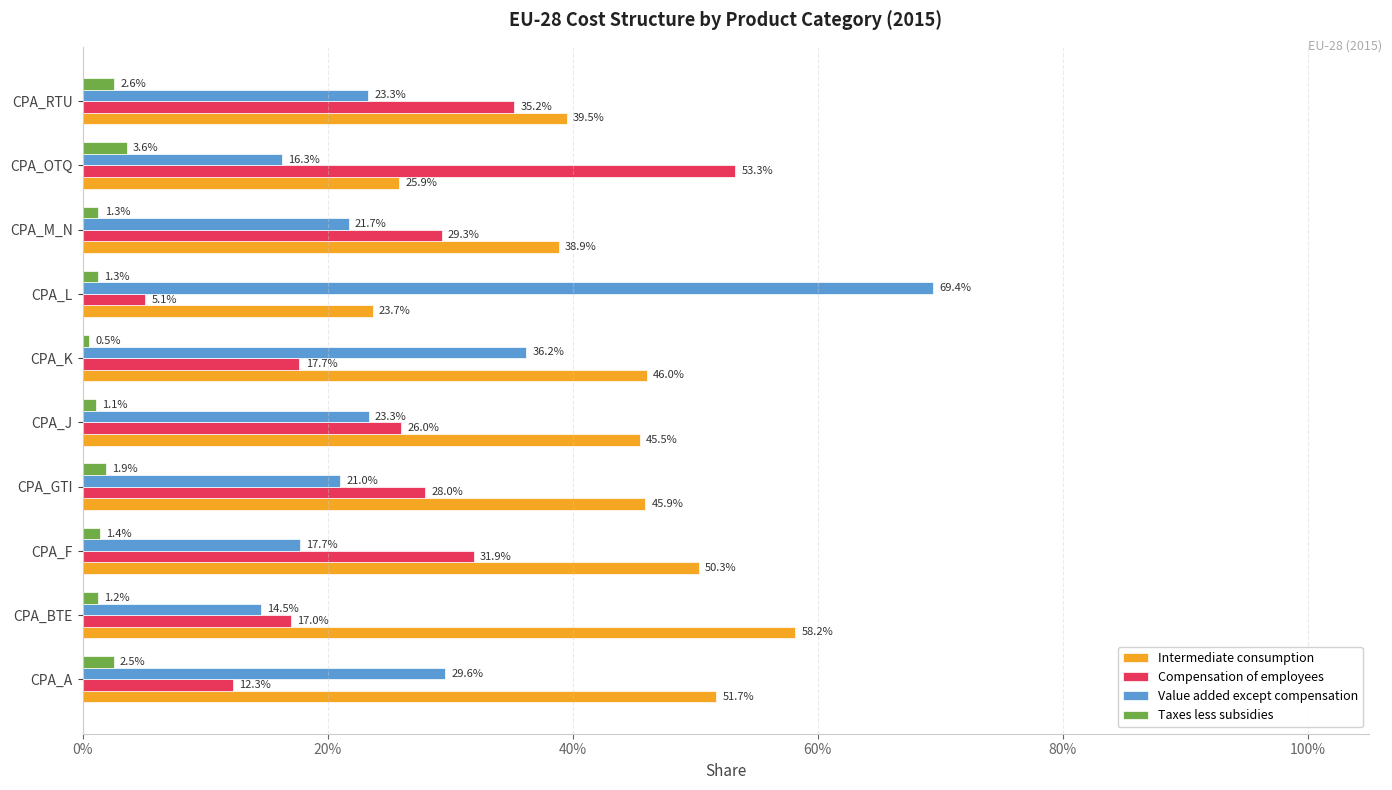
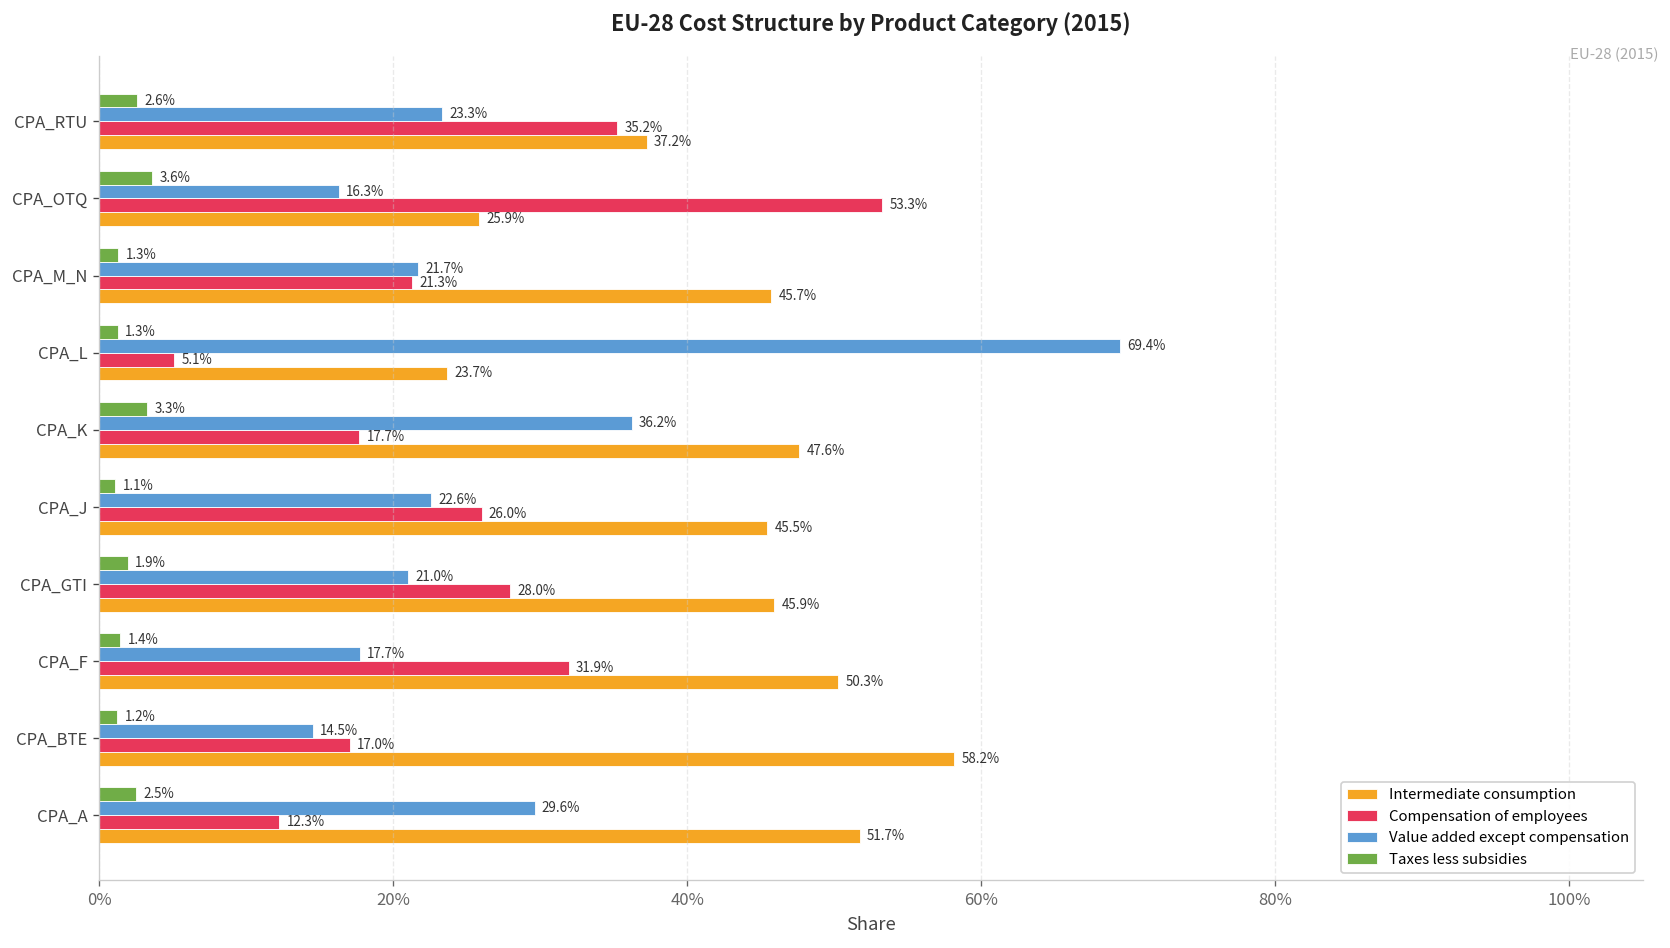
  {
    "Intermediate consumption": {
-     "CPA_RTU": "39.5%",
+     "CPA_RTU": "37.2%",
      "CPA_OTQ": "25.9%",
-     "CPA_M_N": "38.9%",
+     "CPA_M_N": "45.7%",
      "CPA_L": "23.7%",
-     "CPA_K": "46.0%",
+     "CPA_K": "47.6%",
      "CPA_J": "45.5%",
      "CPA_GTI": "45.9%",
      "CPA_F": "50.3%",
      "CPA_BTE": "58.2%",
      "CPA_A": "51.7%"
    },
    "Compensation of employees": {
      "CPA_RTU": "35.2%",
      "CPA_OTQ": "53.3%",
-     "CPA_M_N": "29.3%",
+     "CPA_M_N": "21.3%",
      "CPA_L": "5.1%",
      "CPA_K": "17.7%",
      "CPA_J": "26.0%",
      "CPA_GTI": "28.0%",
      "CPA_F": "31.9%",
      "CPA_BTE": "17.0%",
      "CPA_A": "12.3%"
    },
    "Value added except compensation": {
      "CPA_RTU": "23.3%",
      "CPA_OTQ": "16.3%",
      "CPA_M_N": "21.7%",
      "CPA_L": "69.4%",
      "CPA_K": "36.2%",
-     "CPA_J": "23.3%",
+     "CPA_J": "22.6%",
      "CPA_GTI": "21.0%",
      "CPA_F": "17.7%",
      "CPA_BTE": "14.5%",
      "CPA_A": "29.6%"
    },
    "Taxes less subsidies": {
      "CPA_RTU": "2.6%",
      "CPA_OTQ": "3.6%",
      "CPA_M_N": "1.3%",
      "CPA_L": "1.3%",
-     "CPA_K": "0.5%",
+     "CPA_K": "3.3%",
      "CPA_J": "1.1%",
      "CPA_GTI": "1.9%",
      "CPA_F": "1.4%",
      "CPA_BTE": "1.2%",
      "CPA_A": "2.5%"
    }
  }
